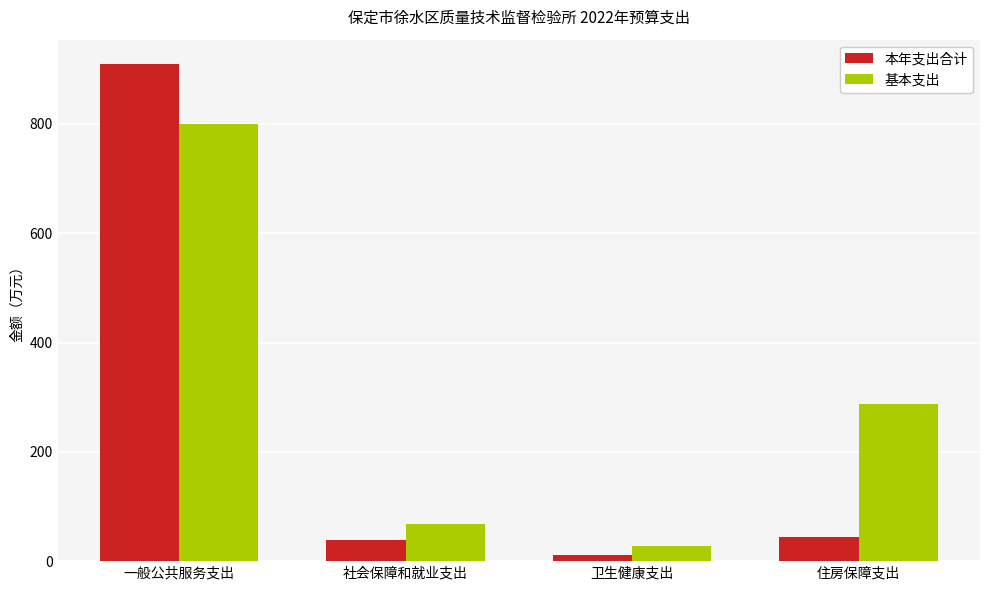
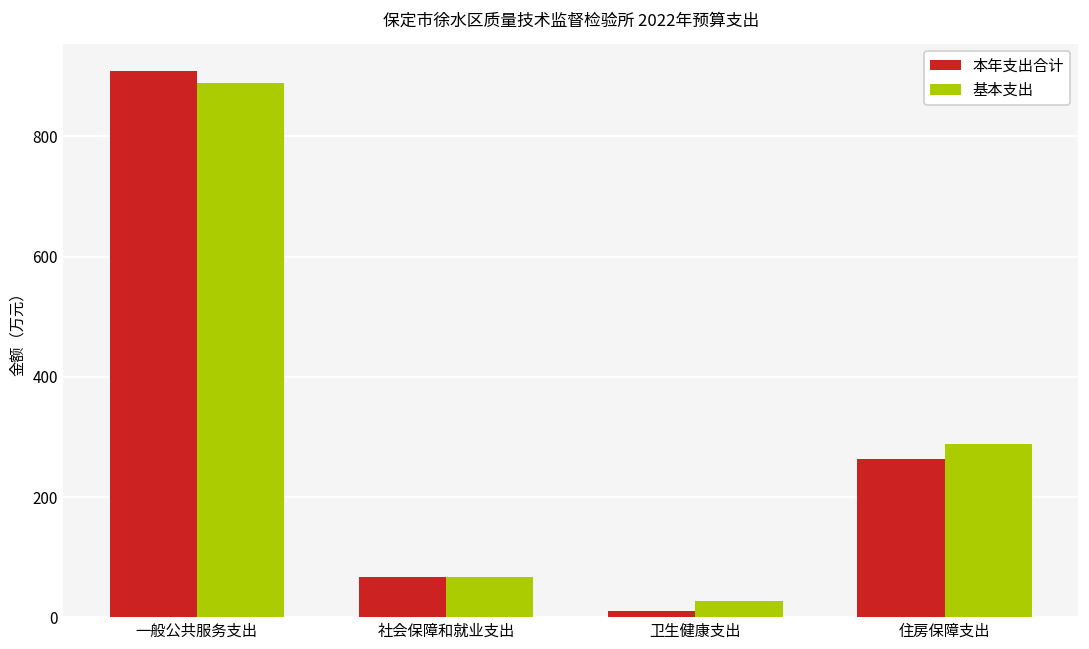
  {
    "本年支出合计": {
      "一般公共服务支出": 910,
-     "社会保障和就业支出": 40,
+     "社会保障和就业支出": 70,
      "卫生健康支出": 10,
-     "住房保障支出": 40
+     "住房保障支出": 260
    },
    "基本支出": {
-     "一般公共服务支出": 800,
+     "一般公共服务支出": 890,
      "社会保障和就业支出": 70,
      "卫生健康支出": 30,
      "住房保障支出": 290
    }
  }
